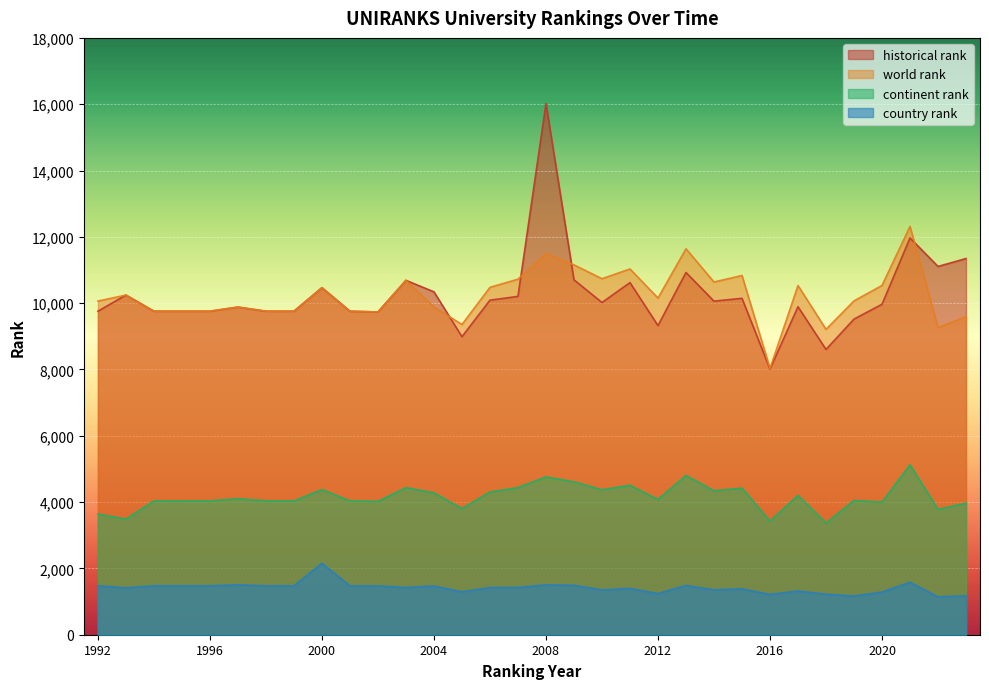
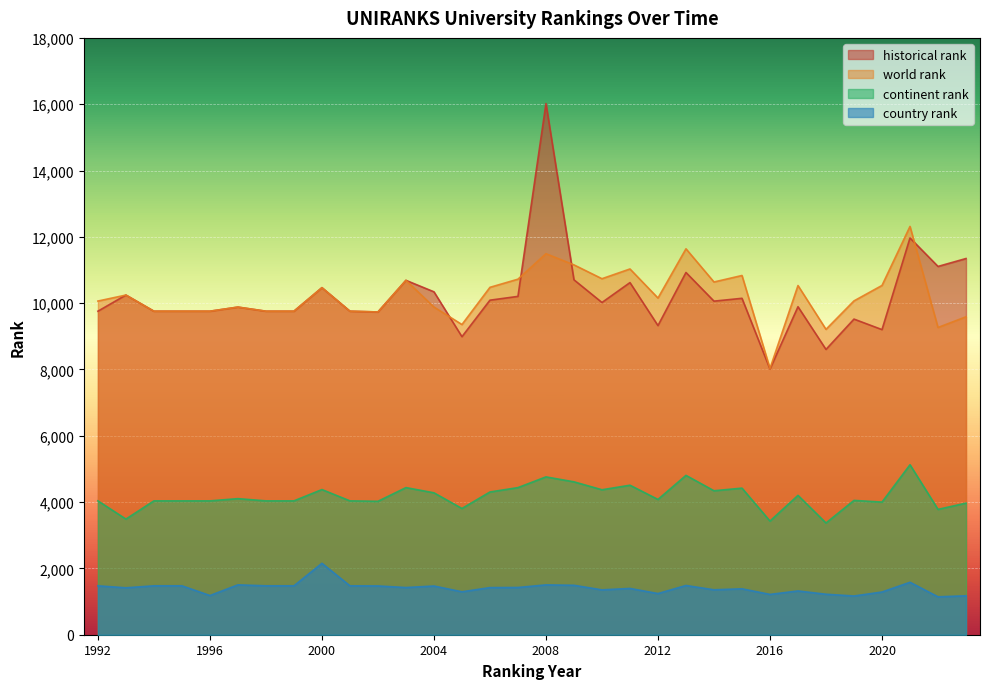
  {
    "historical rank": {
      "1992": "9,800",
      "2004": "10,300",
      "2008": "16,000",
      "2012": "9,300",
-     "2020": "10,000"
+     "2020": "9,200"
    },
    "world rank": {
      "1992": "10,100",
      "2004": "9,900",
      "2008": "11,500",
      "2012": "10,200",
      "2020": "10,500"
    },
    "continent rank": {
-     "1992": "3,600",
+     "1992": "4,000",
      "1996": "4,000",
      "2000": "4,400",
      "2004": "4,300",
      "2008": "4,800",
      "2012": "4,100",
      "2016": "3,400",
      "2020": "4,000"
    },
    "country rank": {
      "1992": "1,500",
-     "1996": "1,500",
+     "1996": "1,200",
      "2000": "2,200",
      "2004": "1,500",
      "2008": "1,500",
      "2012": "1,200",
      "2016": "1,200",
      "2020": "1,300"
    }
  }
